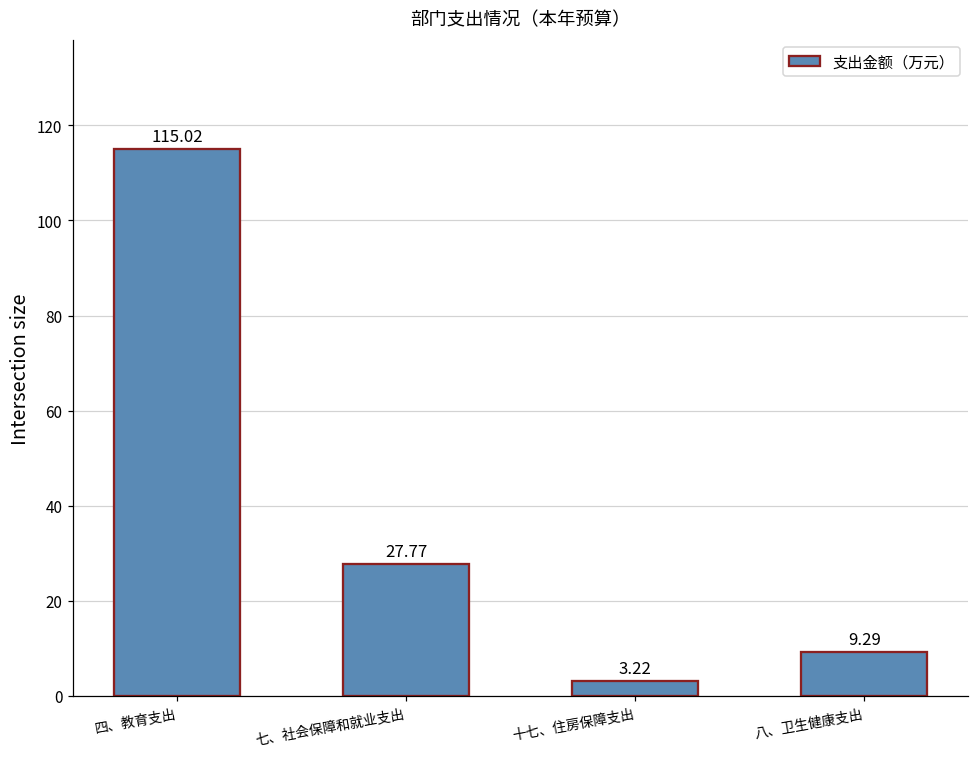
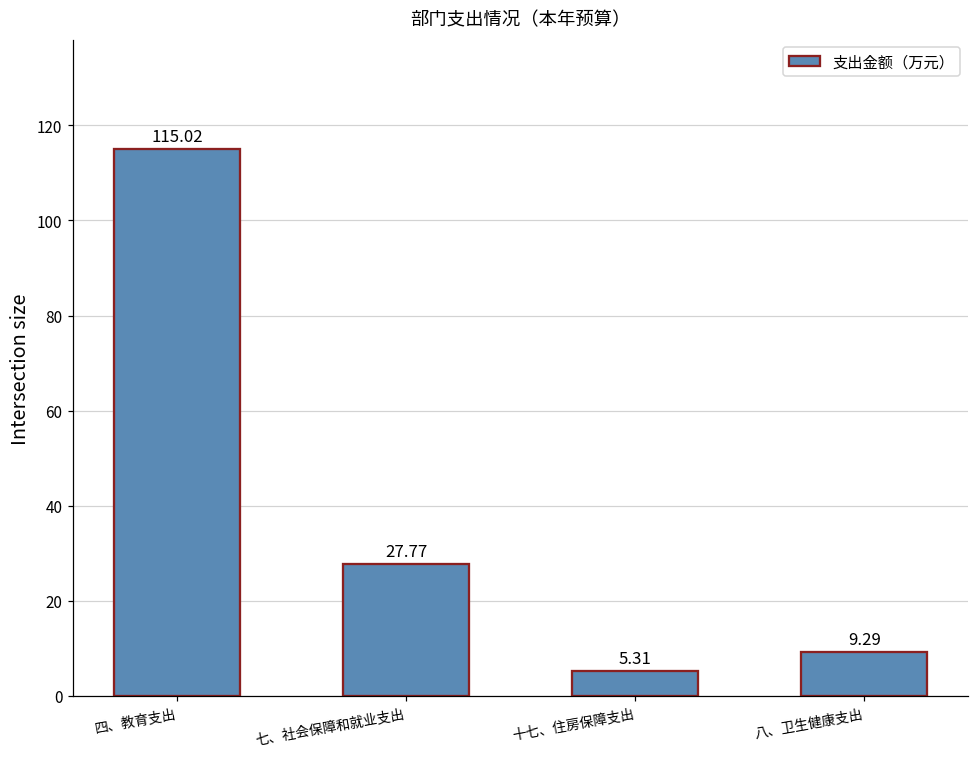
  {
    "四、教育支出": 115.02,
    "七、社会保障和就业支出": 27.77,
-   "十七、住房保障支出": 3.22,
+   "十七、住房保障支出": 5.31,
    "八、卫生健康支出": 9.29
  }
